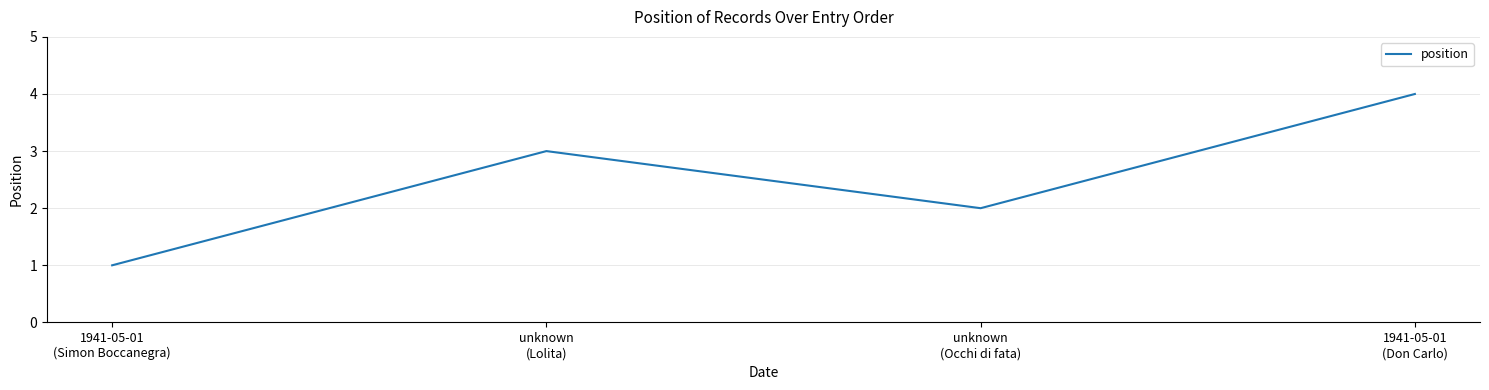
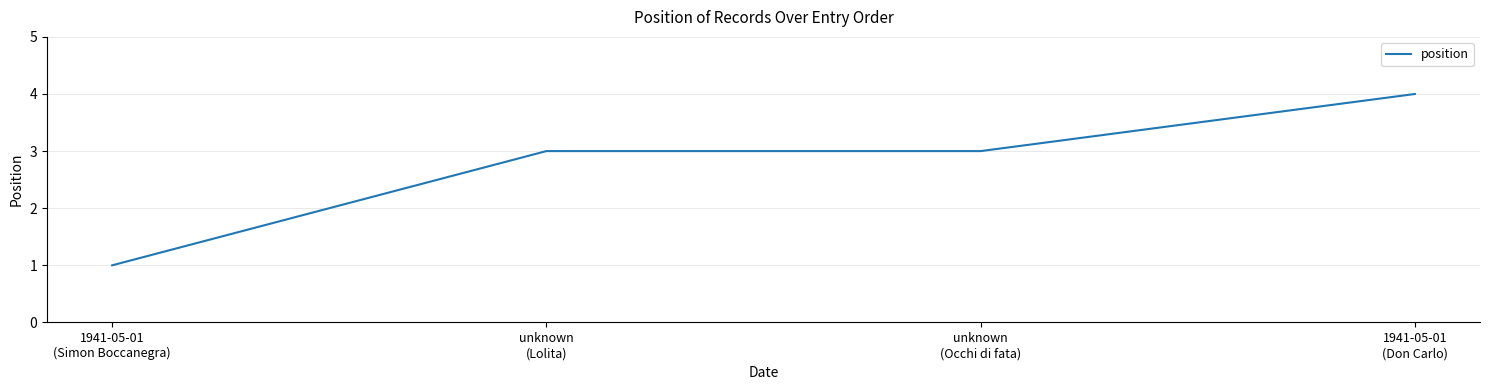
  {
    "1941-05-01 (Simon Boccanegra)": 1,
    "unknown (Lolita)": 3,
-   "unknown (Occhi di fata)": 2,
+   "unknown (Occhi di fata)": 3,
    "1941-05-01 (Don Carlo)": 4
  }
